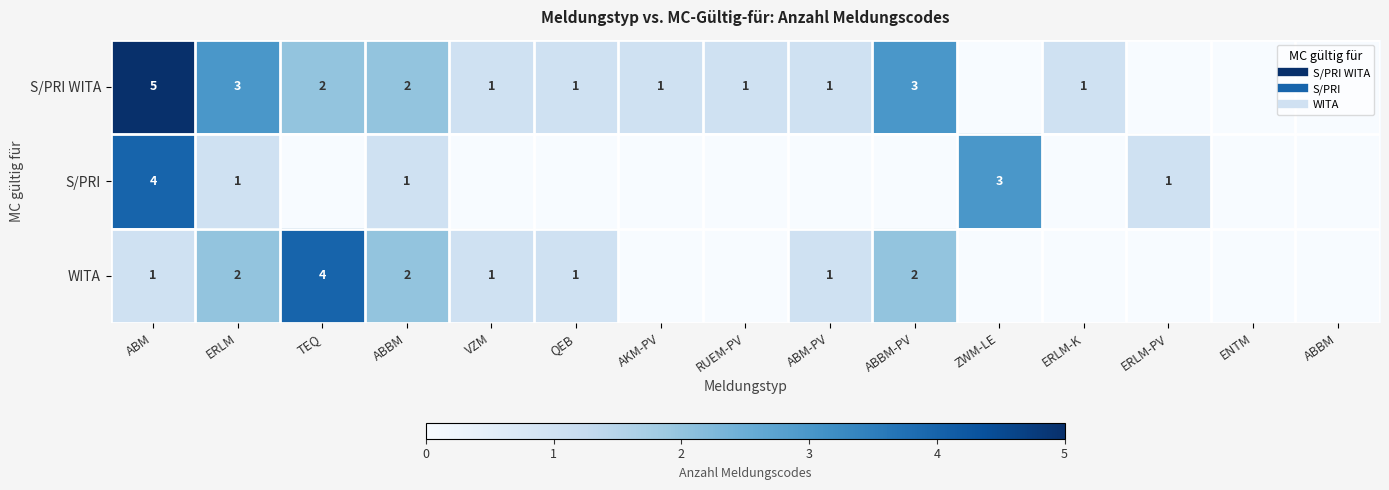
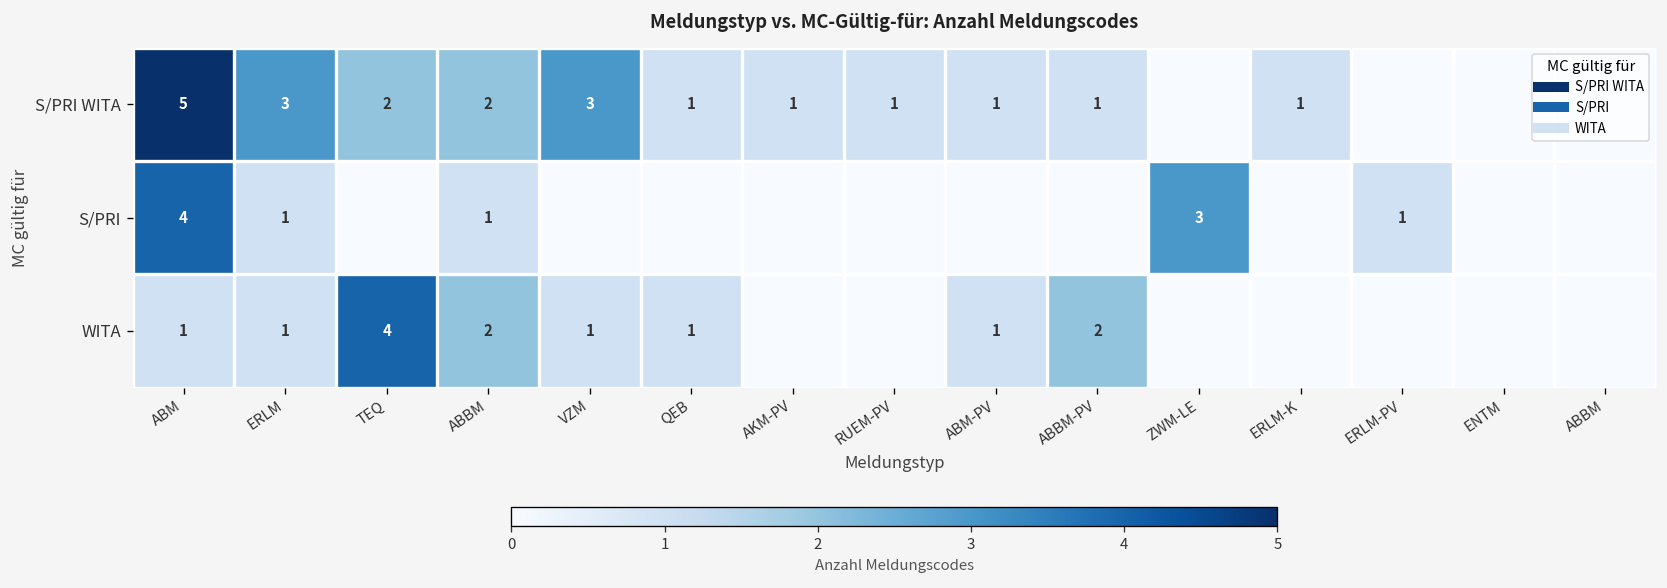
  {
    "S/PRI WITA": {
      "ABM": 5,
      "ERLM": 3,
      "TEQ": 2,
-     "VZM": 1,
+     "VZM": 3,
      "QEB": 1,
      "AKM-PV": 1,
      "RUEM-PV": 1,
      "ABM-PV": 1,
-     "ABBM-PV": 3,
+     "ABBM-PV": 1,
      "ERLM-K": 1
    },
    "S/PRI": {
      "ABM": 4,
      "ERLM": 1,
      "ZWM-LE": 3,
      "ERLM-PV": 1
    },
    "WITA": {
      "ABM": 1,
-     "ERLM": 2,
+     "ERLM": 1,
      "TEQ": 4,
      "VZM": 1,
      "QEB": 1,
      "ABM-PV": 1,
      "ABBM-PV": 2
    }
  }
